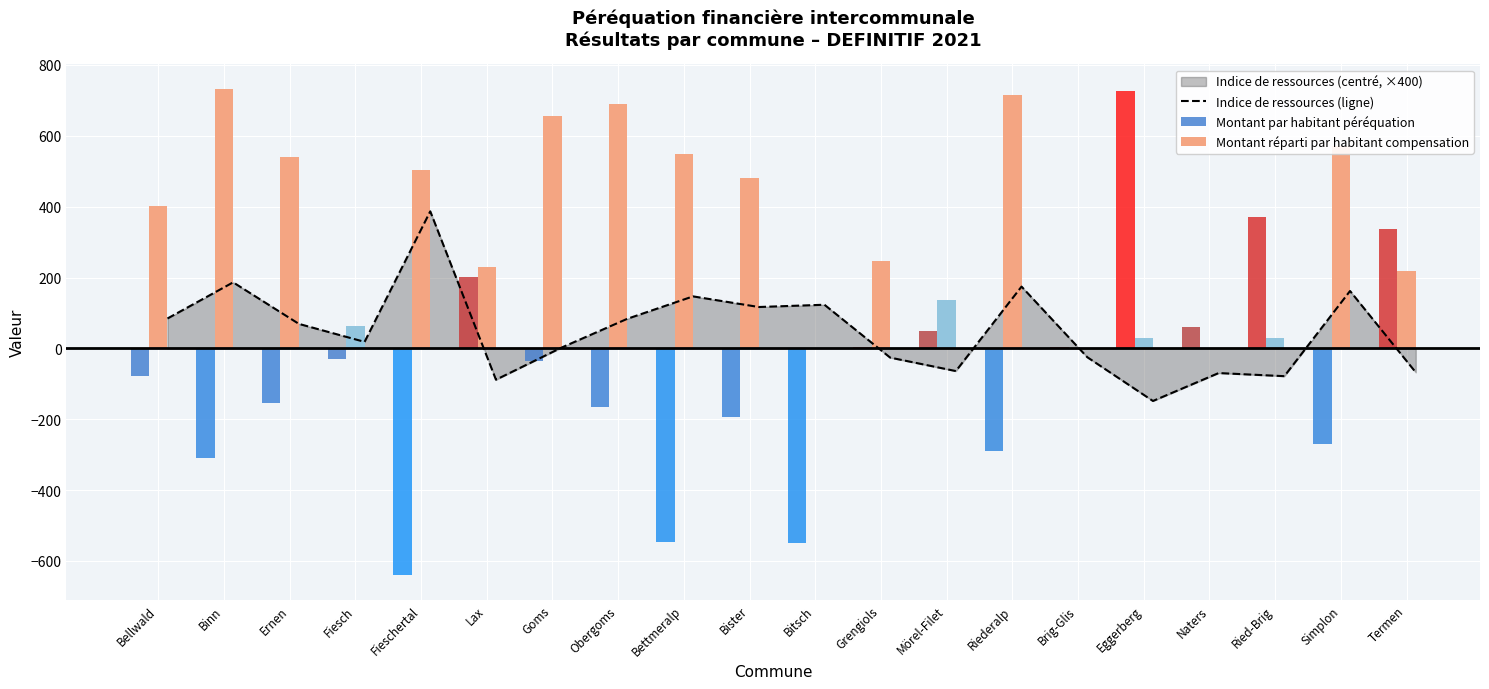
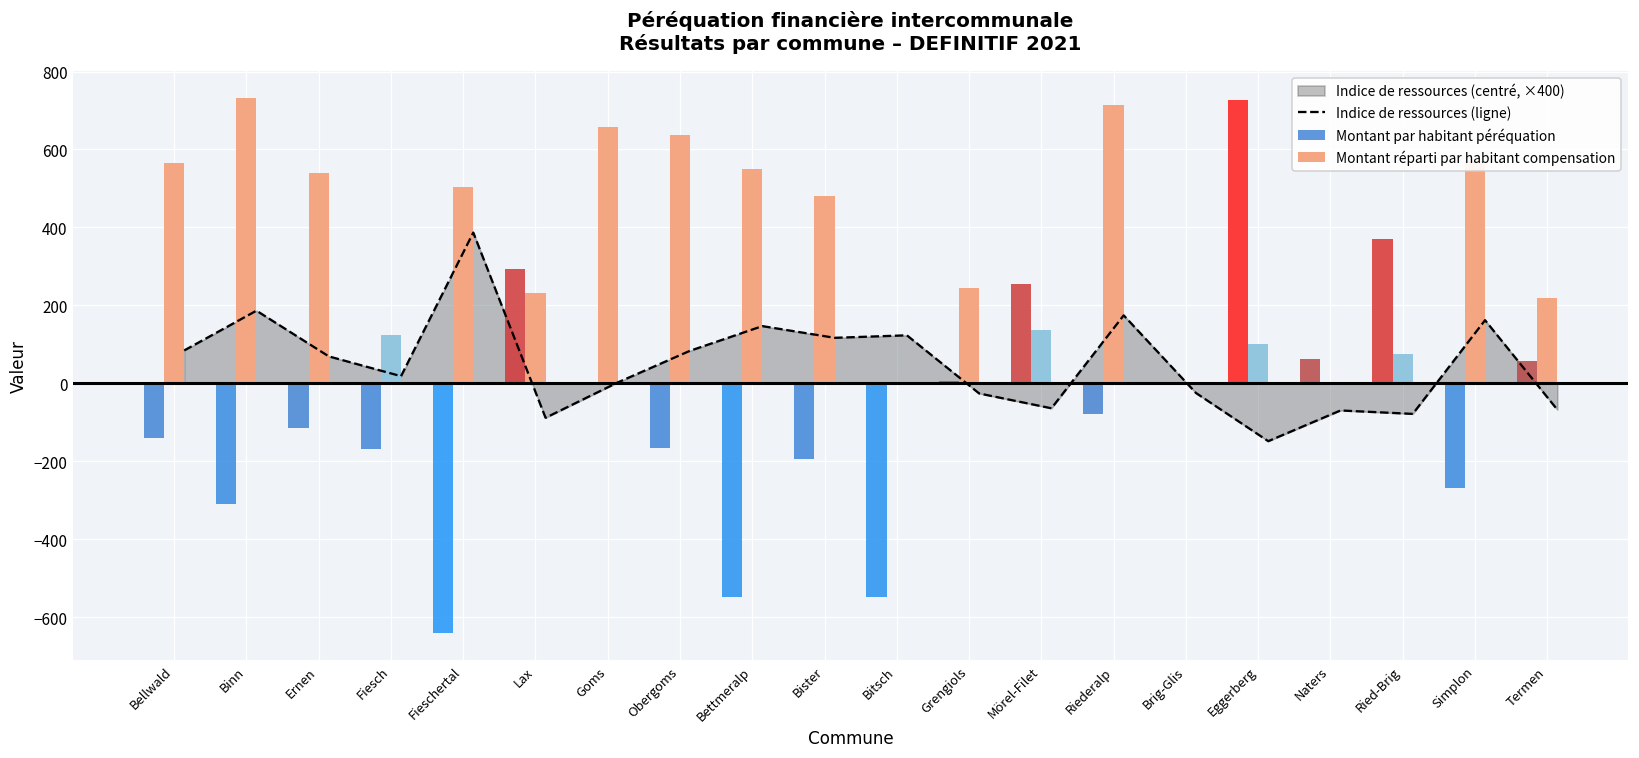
  {
    "Montant par habitant péréquation": {
-     "Bellwald": -80,
+     "Bellwald": -140,
      "Binn": -310,
-     "Ernen": -150,
-     "Fiesch": -30,
+     "Ernen": -110,
+     "Fiesch": -170,
      "Fieschertal": -640,
-     "Lax": 200,
-     "Goms": -40,
+     "Lax": 290,
+     "Goms": 0,
      "Obergoms": -170,
      "Bettmeralp": -550,
      "Bister": -190,
      "Bitsch": -550,
-     "Mörel-Filet": 50,
-     "Riederalp": -290,
+     "Mörel-Filet": 250,
+     "Riederalp": -80,
      "Eggerberg": 730,
      "Naters": 60,
      "Ried-Brig": 370,
      "Simplon": -270,
-     "Termen": 340
+     "Termen": 60
    },
    "Montant réparti par habitant compensation": {
-     "Bellwald": 400,
+     "Bellwald": 570,
      "Binn": 730,
      "Ernen": 540,
-     "Fiesch": 60,
+     "Fiesch": 120,
      "Fieschertal": 500,
      "Lax": 230,
      "Goms": 660,
-     "Obergoms": 690,
+     "Obergoms": 640,
      "Bettmeralp": 550,
      "Bister": 480,
      "Bitsch": 0,
      "Grengiols": 250,
      "Mörel-Filet": 140,
      "Riederalp": 720,
      "Brig-Glis": 0,
-     "Eggerberg": 30,
+     "Eggerberg": 100,
      "Naters": 0,
-     "Ried-Brig": 30,
+     "Ried-Brig": 80,
      "Termen": 220
    }
  }
